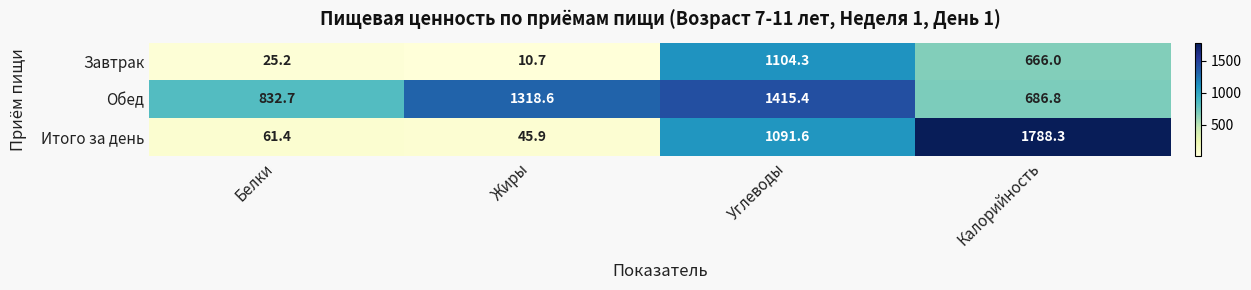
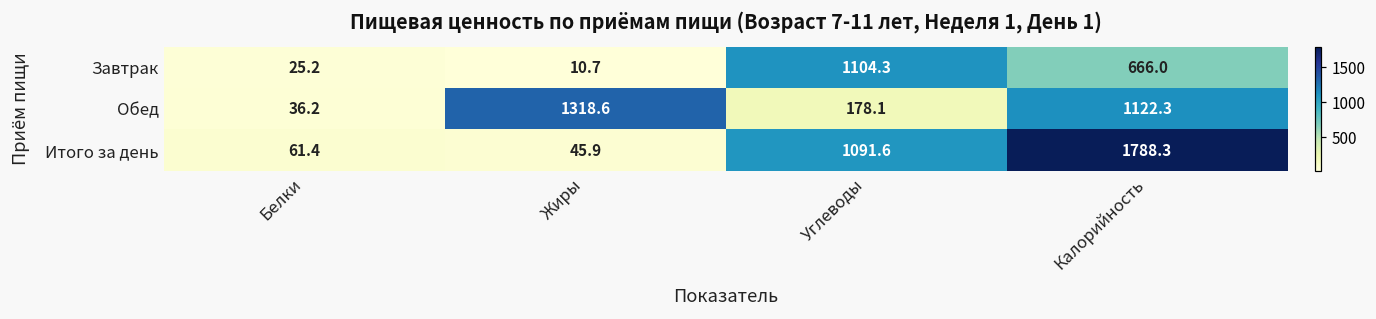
  {
    "Завтрак": {
      "Белки": 25.2,
      "Жиры": 10.7,
      "Углеводы": 1104.3,
      "Калорийность": 666.0
    },
    "Обед": {
-     "Белки": 832.7,
+     "Белки": 36.2,
      "Жиры": 1318.6,
-     "Углеводы": 1415.4,
-     "Калорийность": 686.8
+     "Углеводы": 178.1,
+     "Калорийность": 1122.3
    },
    "Итого за день": {
      "Белки": 61.4,
      "Жиры": 45.9,
      "Углеводы": 1091.6,
      "Калорийность": 1788.3
    }
  }
